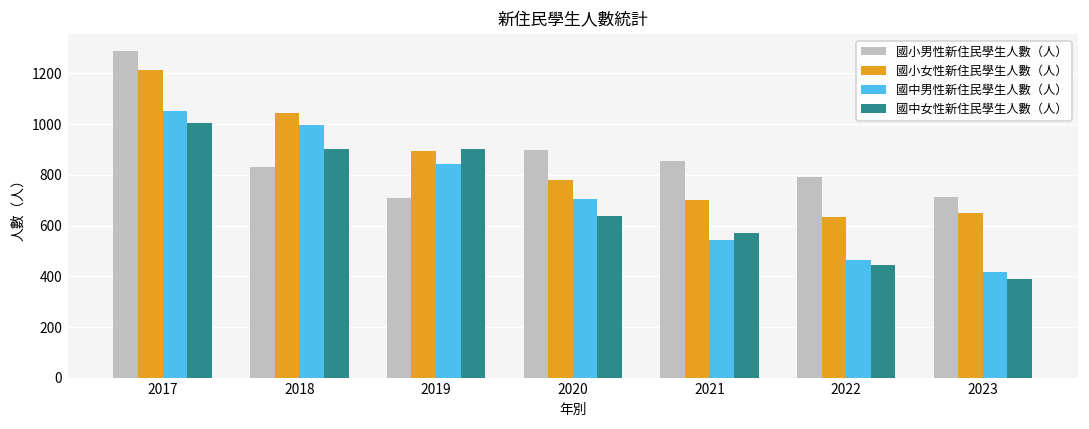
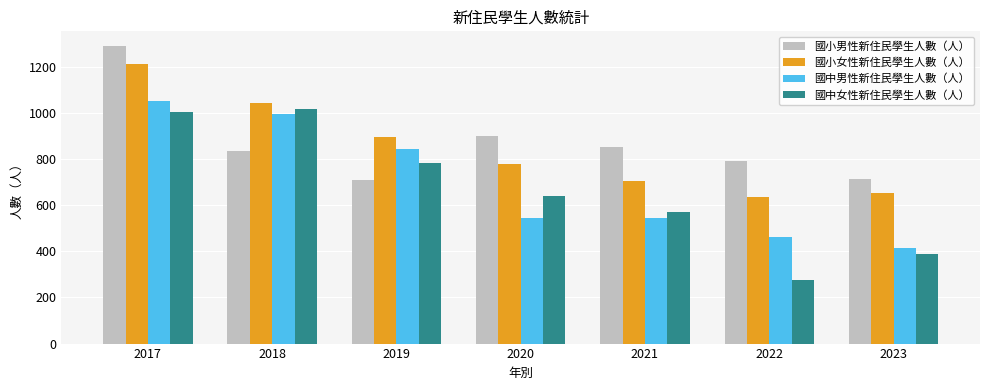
  {
    "國小男性新住民學生人數（人）": {
      "2017": 1290,
      "2018": 830,
      "2019": 710,
      "2020": 900,
      "2021": 850,
      "2022": 790,
      "2023": 710
    },
    "國小女性新住民學生人數（人）": {
      "2017": 1210,
      "2018": 1040,
      "2019": 900,
      "2020": 780,
      "2021": 700,
      "2022": 640,
      "2023": 650
    },
    "國中男性新住民學生人數（人）": {
      "2017": 1050,
      "2018": 1000,
      "2019": 840,
-     "2020": 700,
+     "2020": 550,
      "2021": 540,
      "2022": 460,
      "2023": 420
    },
    "國中女性新住民學生人數（人）": {
      "2017": 1000,
-     "2018": 900,
-     "2019": 900,
+     "2018": 1020,
+     "2019": 780,
      "2020": 640,
      "2021": 570,
-     "2022": 450,
+     "2022": 280,
      "2023": 390
    }
  }
